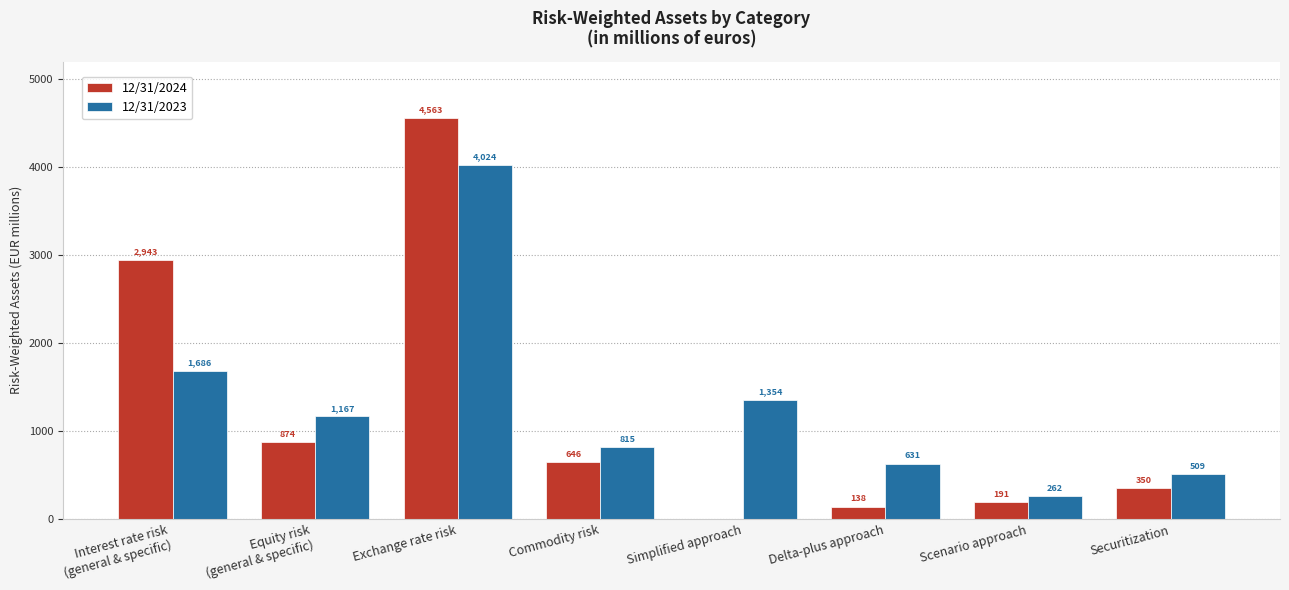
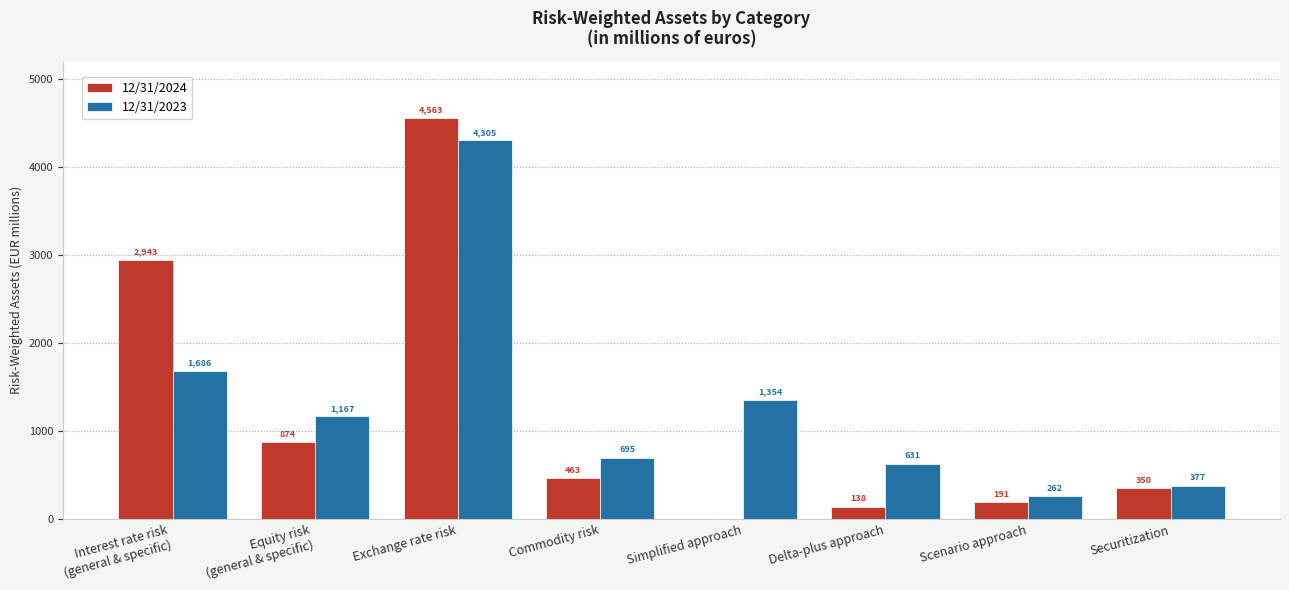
  {
    "12/31/2024": {
      "Interest rate risk (general & specific)": "2,943",
      "Equity risk (general & specific)": "874",
      "Exchange rate risk": "4,563",
-     "Commodity risk": "646",
+     "Commodity risk": "463",
      "Delta-plus approach": "138",
      "Scenario approach": "191",
      "Securitization": "350"
    },
    "12/31/2023": {
      "Interest rate risk (general & specific)": "1,686",
      "Equity risk (general & specific)": "1,167",
-     "Exchange rate risk": "4,024",
-     "Commodity risk": "815",
+     "Exchange rate risk": "4,305",
+     "Commodity risk": "695",
      "Simplified approach": "1,354",
      "Delta-plus approach": "631",
      "Scenario approach": "262",
-     "Securitization": "509"
+     "Securitization": "377"
    }
  }
